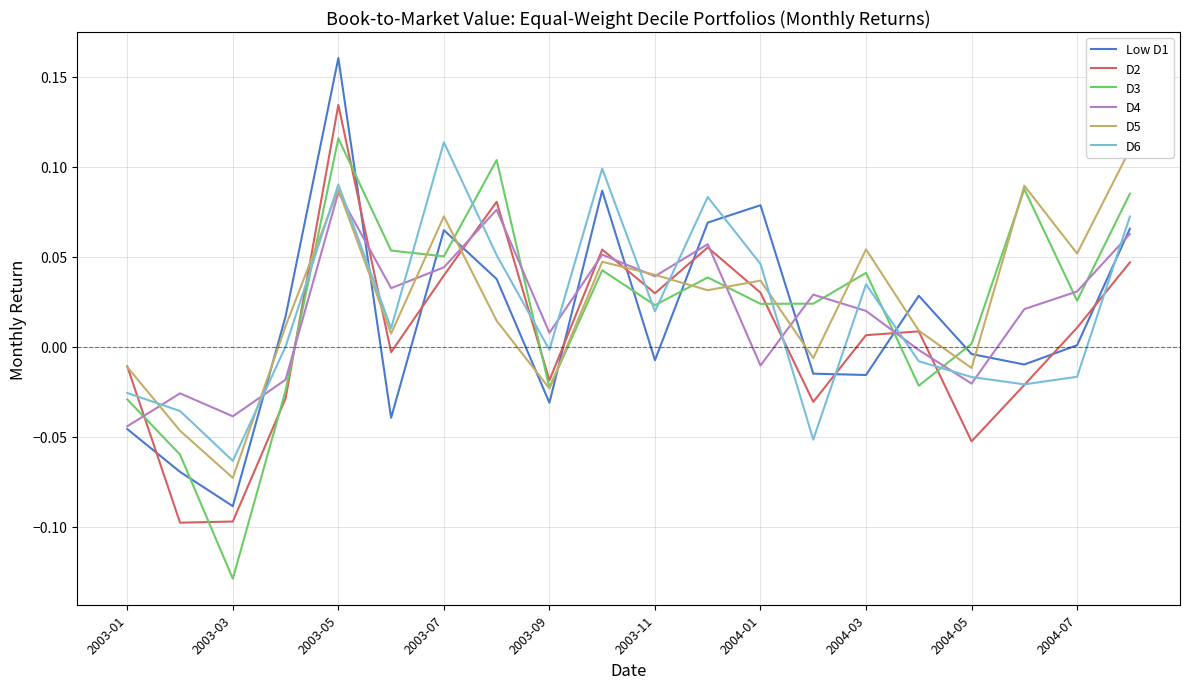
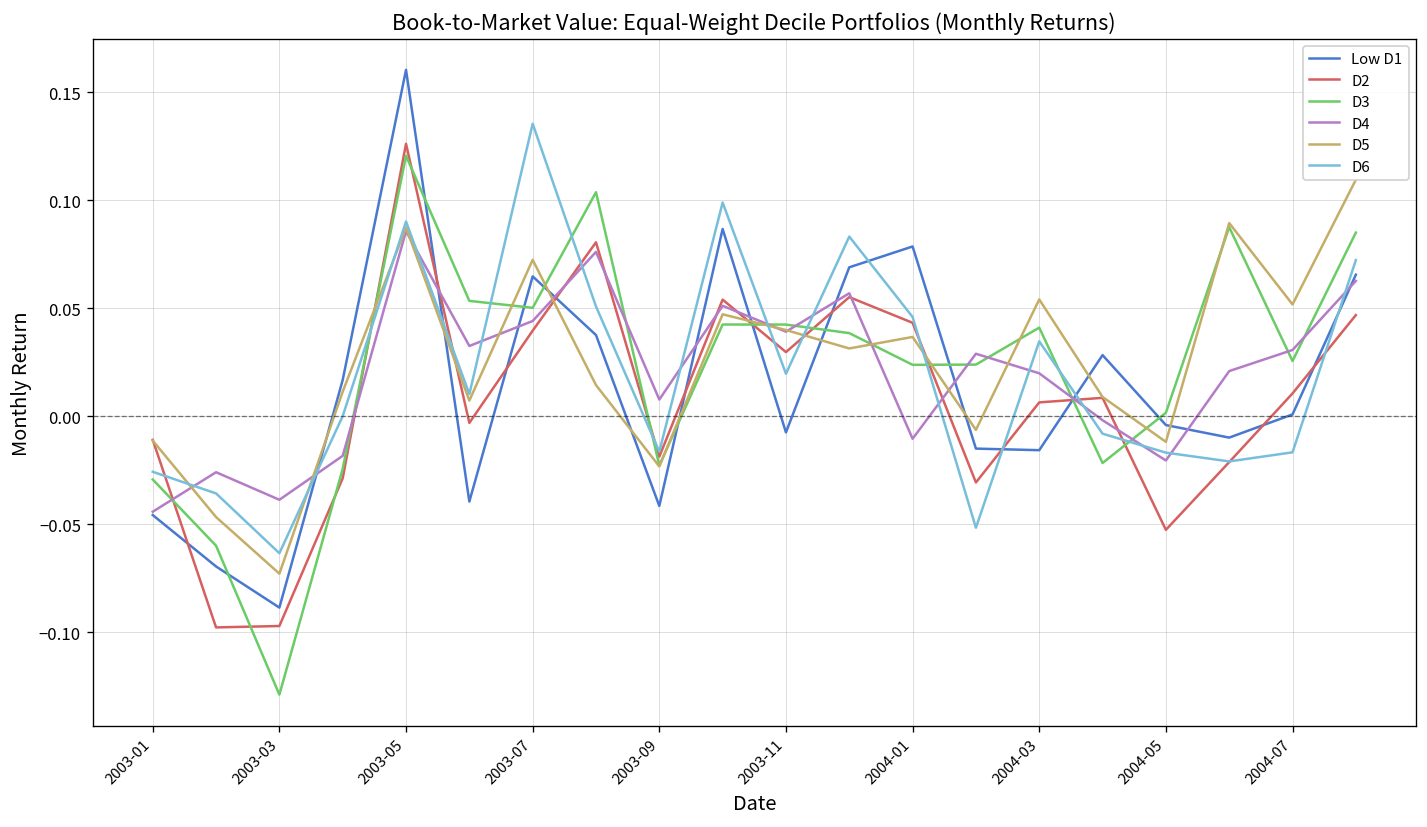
  {
    "Low D1": {
      "2003-01": -0.046,
      "2003-03": -0.089,
      "2003-05": 0.160,
      "2003-07": 0.065,
-     "2003-09": -0.031,
+     "2003-09": -0.042,
      "2003-11": -0.007,
      "2004-01": 0.079,
      "2004-03": -0.016,
      "2004-05": -0.004,
      "2004-07": 0.001
    },
    "D2": {
      "2003-03": -0.097,
-     "2003-05": 0.134,
+     "2003-05": 0.126,
      "2003-07": 0.040,
      "2003-09": -0.019,
      "2003-11": 0.030,
-     "2004-01": 0.030,
+     "2004-01": 0.043,
      "2004-03": 0.006,
      "2004-05": -0.053,
      "2004-07": 0.011
    },
    "D3": {
      "2003-01": -0.029,
      "2003-03": -0.129,
-     "2003-05": 0.116,
+     "2003-05": 0.121,
      "2003-07": 0.050,
-     "2003-11": 0.023,
+     "2003-11": 0.042,
      "2004-01": 0.024,
      "2004-03": 0.041,
      "2004-05": 0.002,
      "2004-07": 0.026
    },
    "D4": {
      "2003-01": -0.044,
      "2003-03": -0.039,
      "2003-05": 0.086,
      "2003-07": 0.044,
      "2003-09": 0.008,
      "2004-01": -0.010,
      "2004-03": 0.020,
      "2004-05": -0.020,
      "2004-07": 0.031
    },
    "D5": {
      "2003-03": -0.073,
      "2003-05": 0.087,
      "2003-07": 0.072,
      "2004-01": 0.037,
      "2004-03": 0.054,
      "2004-05": -0.012,
      "2004-07": 0.052
    },
    "D6": {
      "2003-01": -0.026,
      "2003-03": -0.063,
      "2003-05": 0.090,
-     "2003-07": 0.114,
-     "2003-09": -0.002,
+     "2003-07": 0.135,
+     "2003-09": -0.016,
      "2003-11": 0.020,
      "2004-01": 0.046,
      "2004-03": 0.035,
      "2004-05": -0.017,
      "2004-07": -0.017
    }
  }
